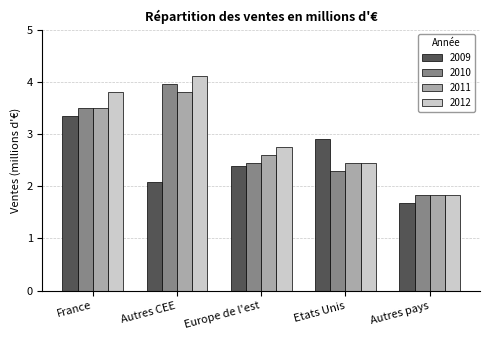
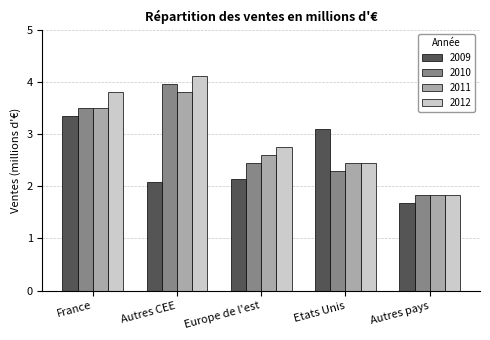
  {
    "2009": {
      "France": 3.4,
      "Autres CEE": 2.1,
-     "Europe de l'est": 2.4,
-     "Etats Unis": 2.9,
+     "Europe de l'est": 2.1,
+     "Etats Unis": 3.1,
      "Autres pays": 1.7
    }
  }
